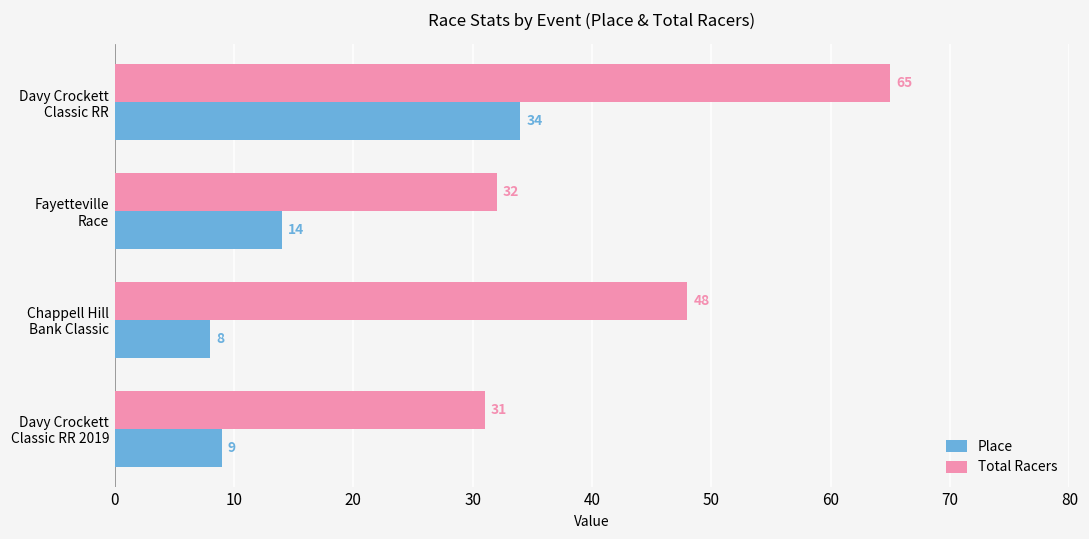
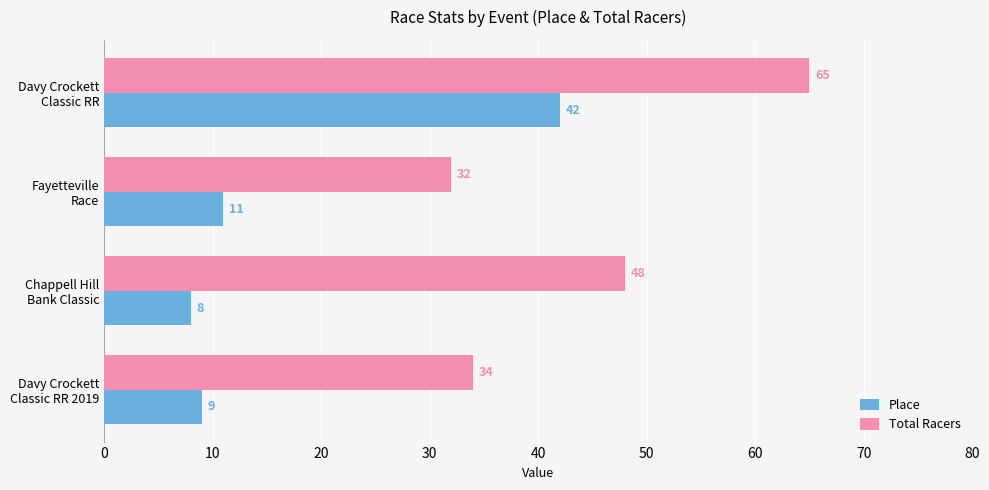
  {
    "Place": {
-     "Davy Crockett Classic RR": 34,
-     "Fayetteville Race": 14,
+     "Davy Crockett Classic RR": 42,
+     "Fayetteville Race": 11,
      "Chappell Hill Bank Classic": 8,
      "Davy Crockett Classic RR 2019": 9
    },
    "Total Racers": {
      "Davy Crockett Classic RR": 65,
      "Fayetteville Race": 32,
      "Chappell Hill Bank Classic": 48,
-     "Davy Crockett Classic RR 2019": 31
+     "Davy Crockett Classic RR 2019": 34
    }
  }
